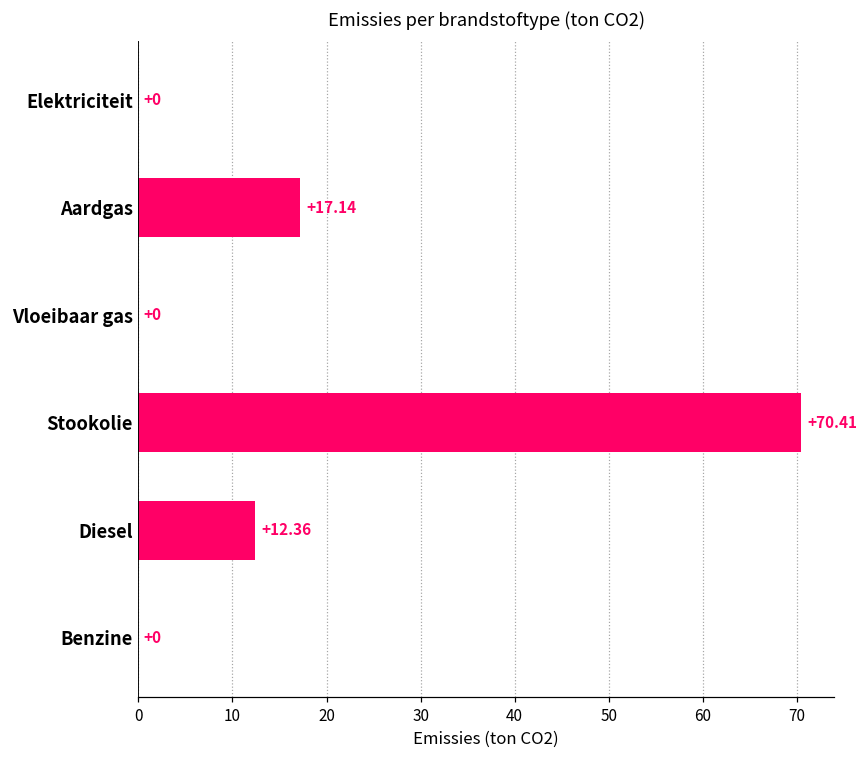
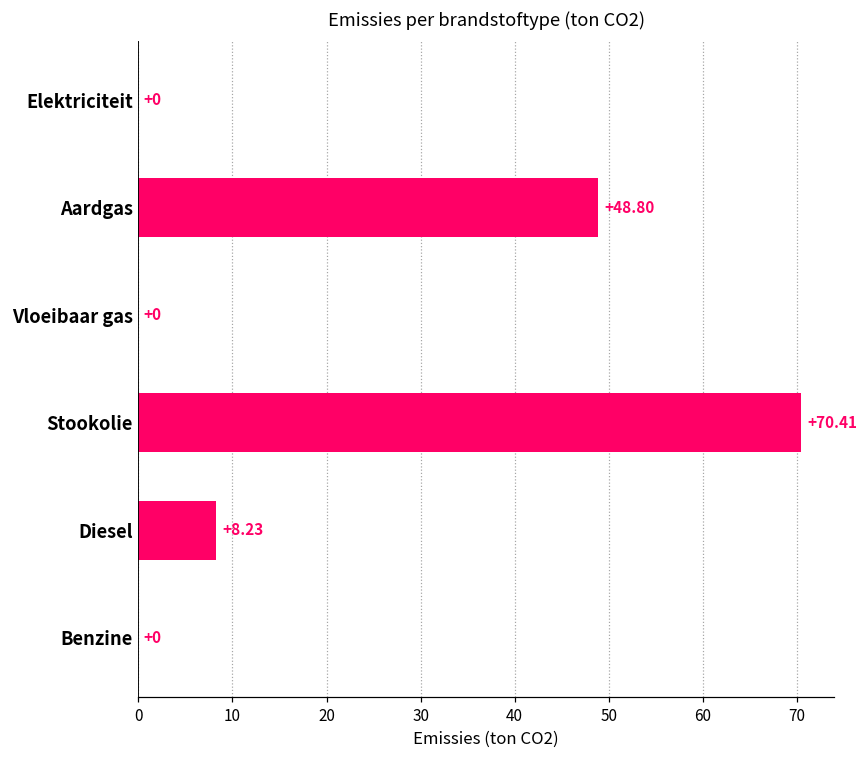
  {
    "Elektriciteit": "+0",
-   "Aardgas": "+17.14",
+   "Aardgas": "+48.80",
    "Vloeibaar gas": "+0",
    "Stookolie": "+70.41",
-   "Diesel": "+12.36",
+   "Diesel": "+8.23",
    "Benzine": "+0"
  }
